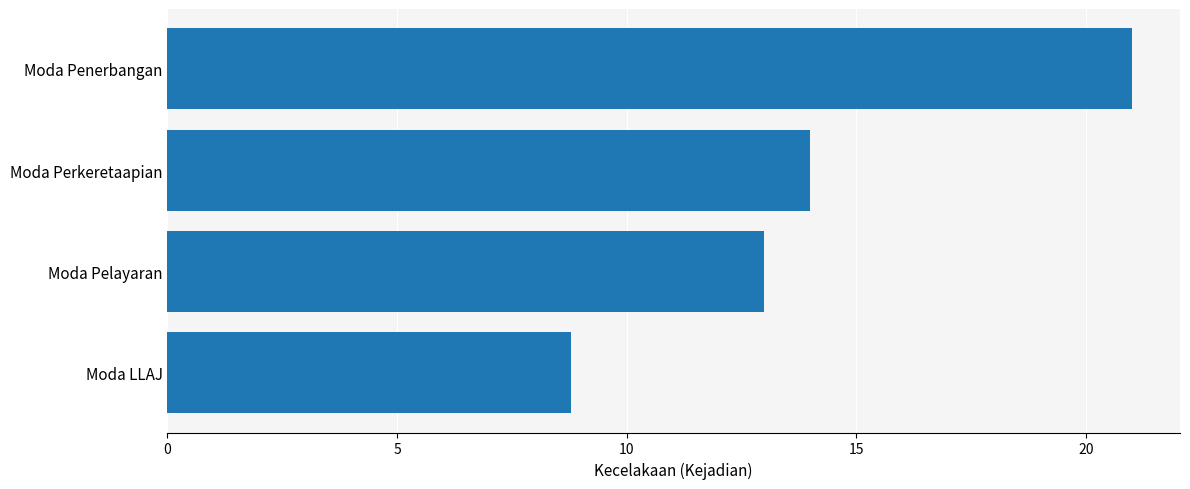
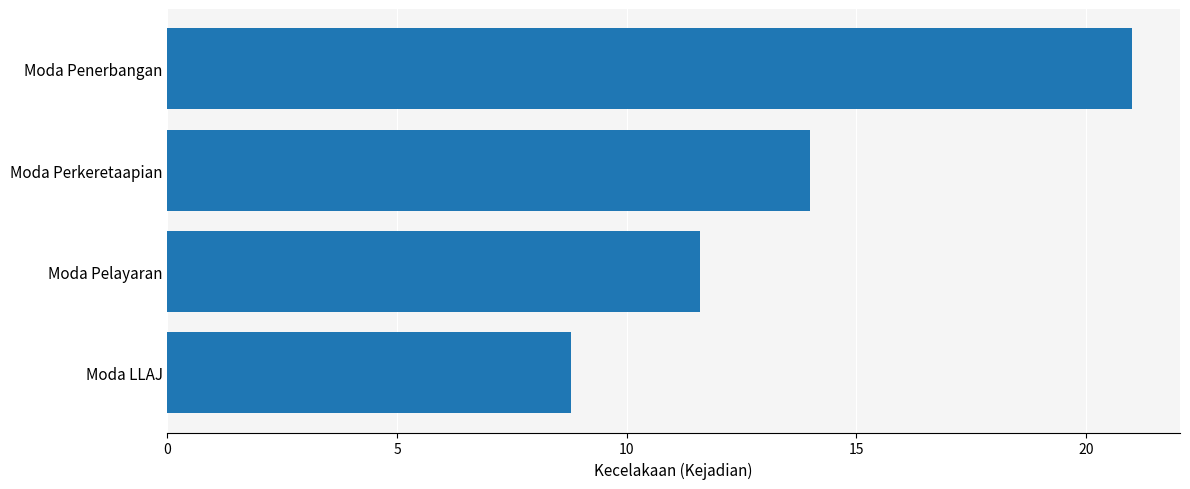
  {
    "Moda Penerbangan": 21.0,
    "Moda Perkeretaapian": 14.0,
-   "Moda Pelayaran": 13.0,
+   "Moda Pelayaran": 11.6,
    "Moda LLAJ": 8.8
  }
